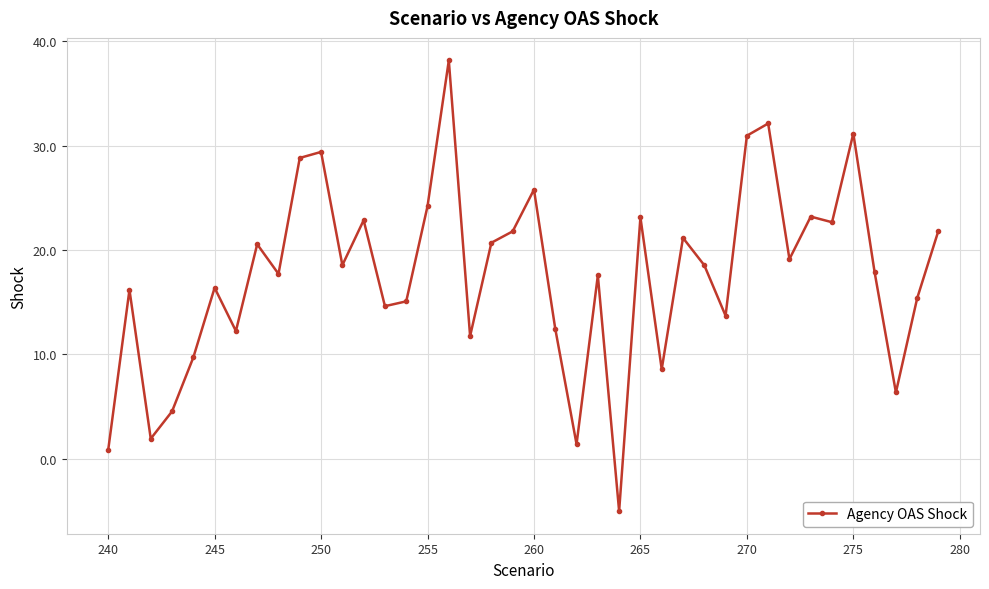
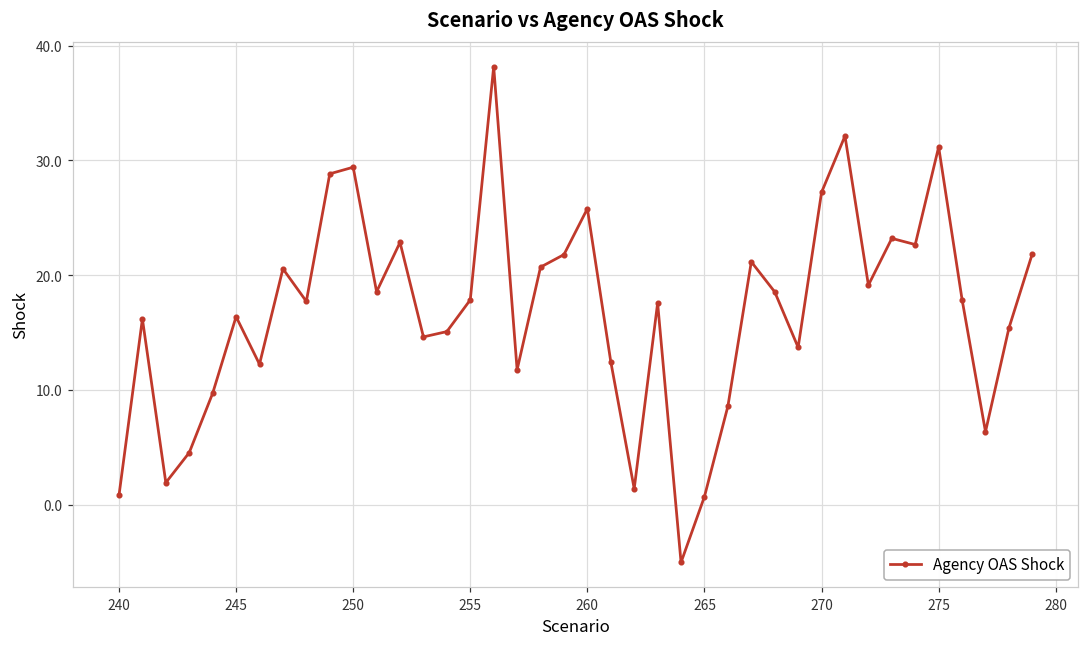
  {
    "240": 0.8,
    "245": 16.4,
    "250": 29.4,
-   "255": 24.2,
+   "255": 17.9,
    "260": 25.8,
-   "265": 23.1,
-   "270": 31.0,
+   "265": 0.7,
+   "270": 27.2,
    "275": 31.2
  }
